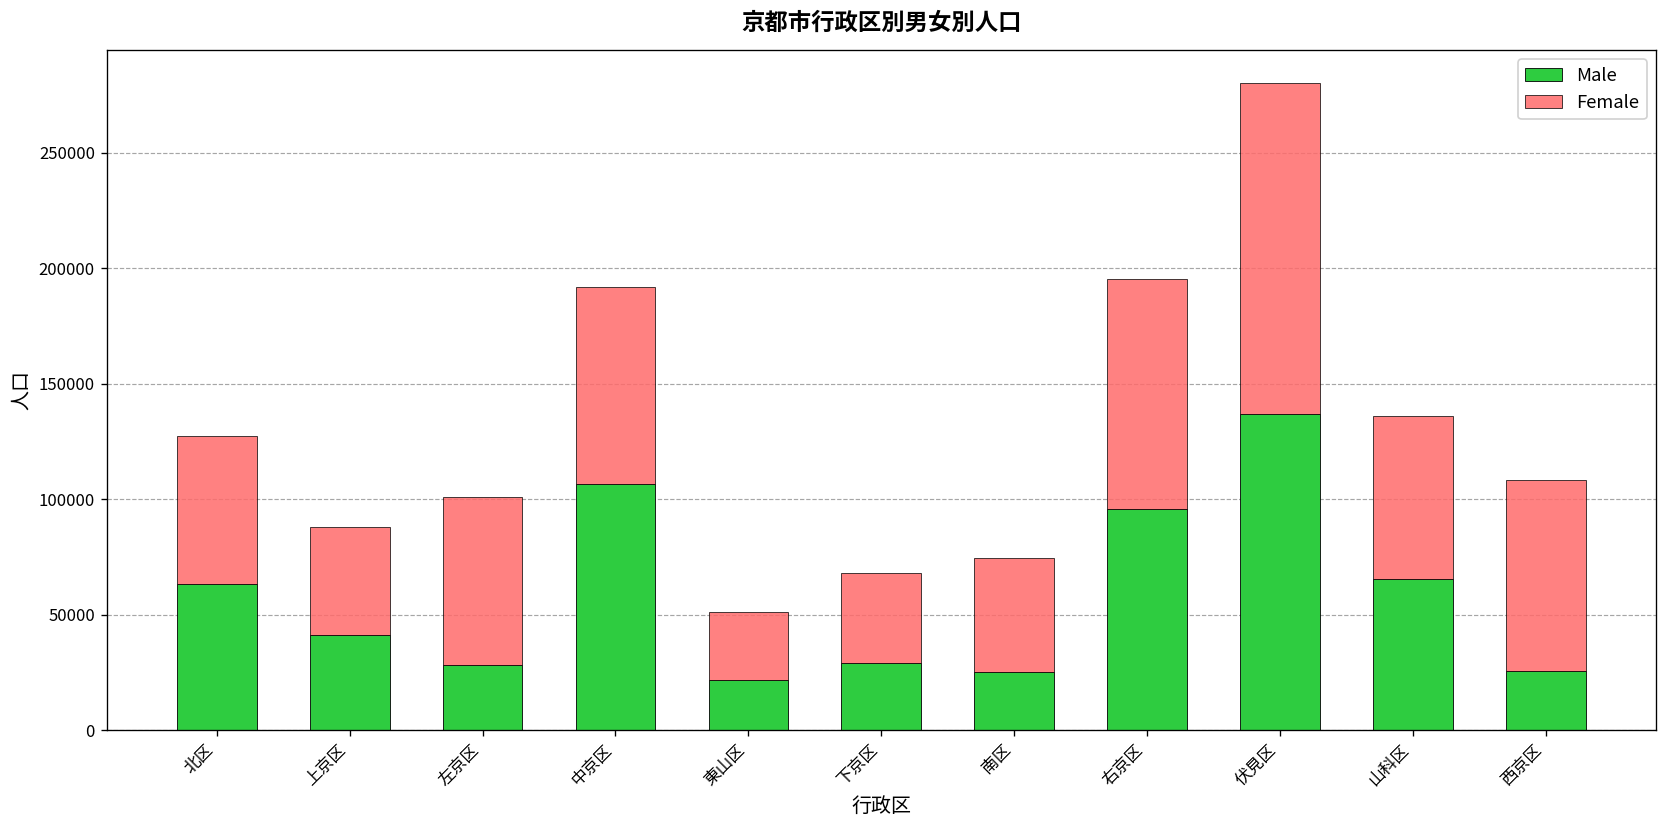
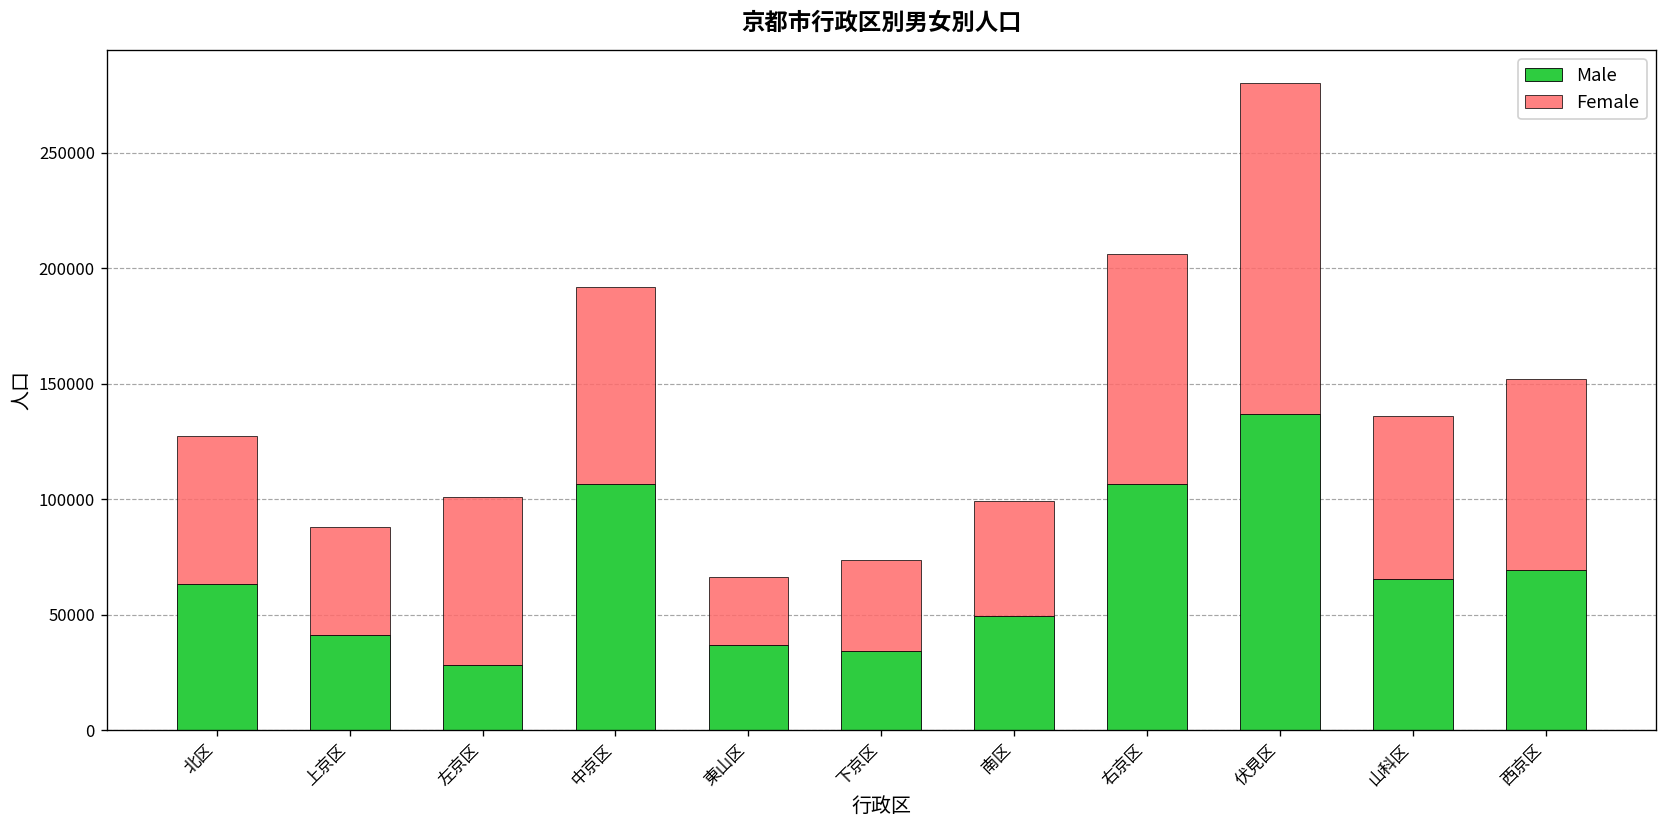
  {
    "Male": {
      "北区": 63000,
      "上京区": 41000,
      "左京区": 28000,
      "中京区": 106000,
-     "東山区": 22000,
-     "下京区": 29000,
-     "南区": 25000,
-     "右京区": 96000,
+     "東山区": 37000,
+     "下京区": 34000,
+     "南区": 50000,
+     "右京区": 106000,
      "伏見区": 137000,
      "山科区": 65000,
-     "西京区": 26000
+     "西京区": 69000
    },
    "Female": {
      "北区": 64000,
      "上京区": 47000,
      "左京区": 73000,
      "中京区": 85000,
      "東山区": 29000,
      "下京区": 39000,
      "南区": 49000,
      "右京区": 100000,
      "伏見区": 143000,
      "山科区": 71000,
      "西京区": 83000
    }
  }
